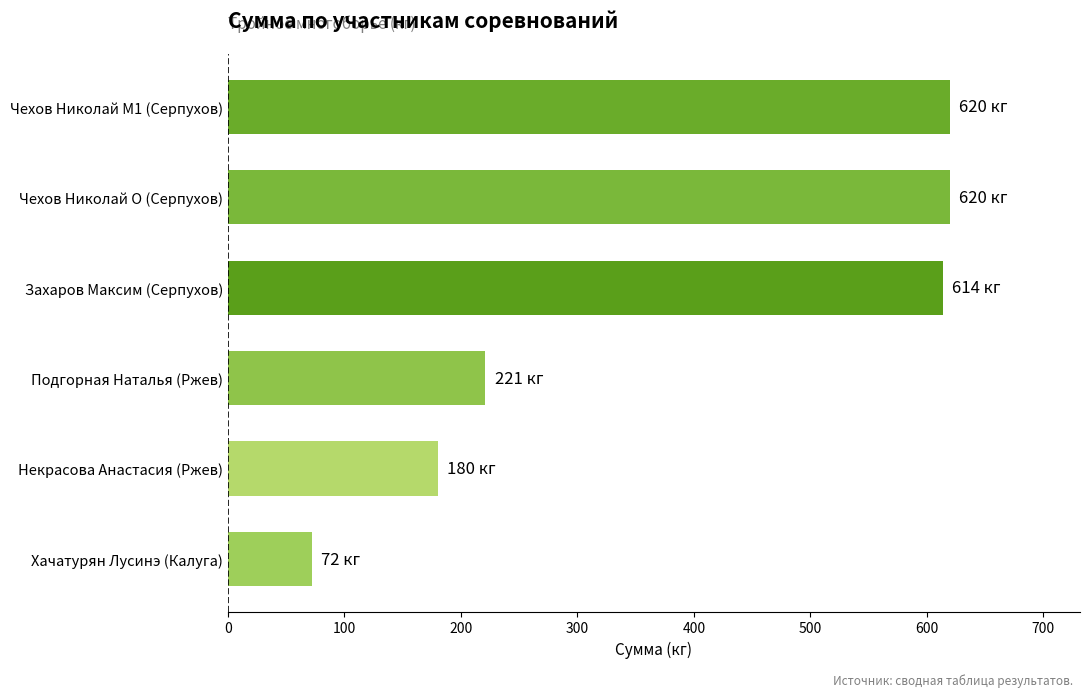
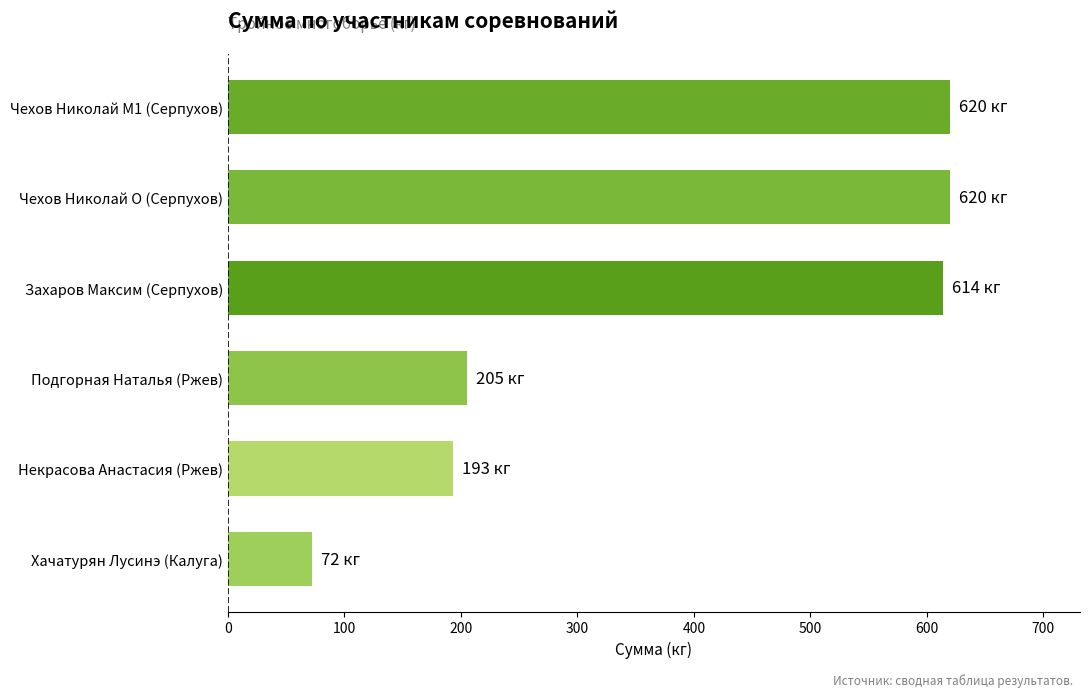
  {
    "Чехов Николай M1 (Серпухов)": 620,
    "Чехов Николай O (Серпухов)": 620,
    "Захаров Максим (Серпухов)": 614,
-   "Подгорная Наталья (Ржев)": 221,
-   "Некрасова Анастасия (Ржев)": 180,
+   "Подгорная Наталья (Ржев)": 205,
+   "Некрасова Анастасия (Ржев)": 193,
    "Хачатурян Лусинэ (Калуга)": 72
  }
